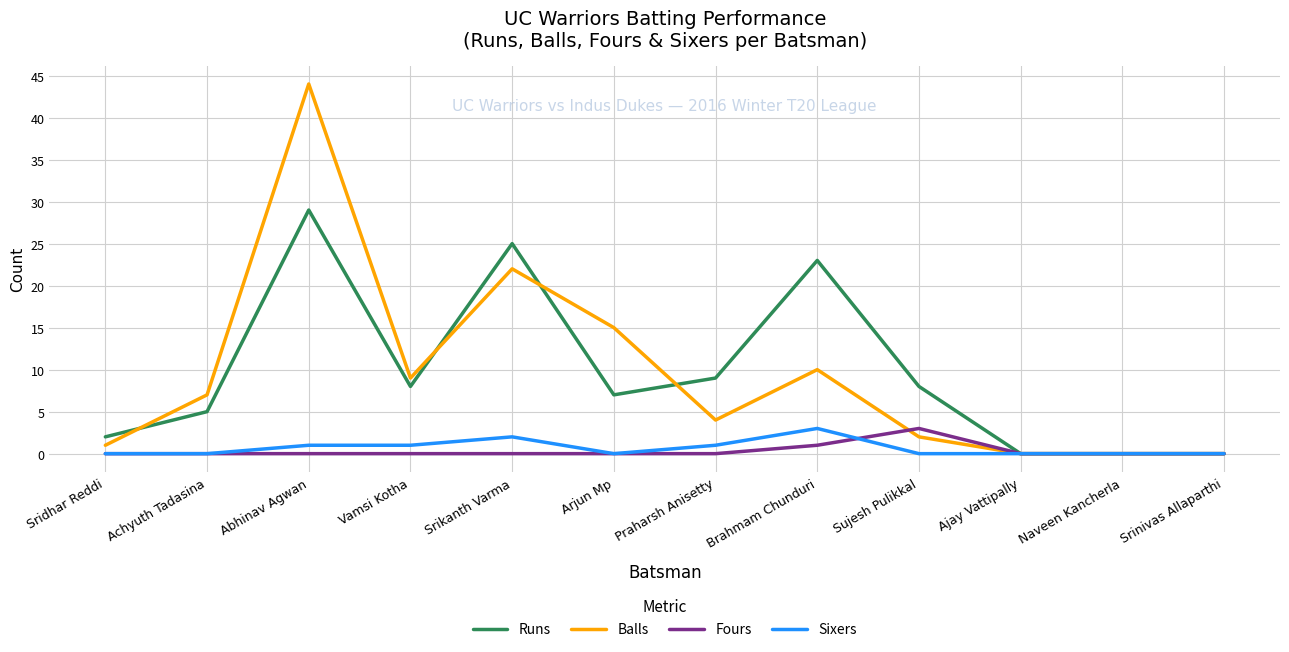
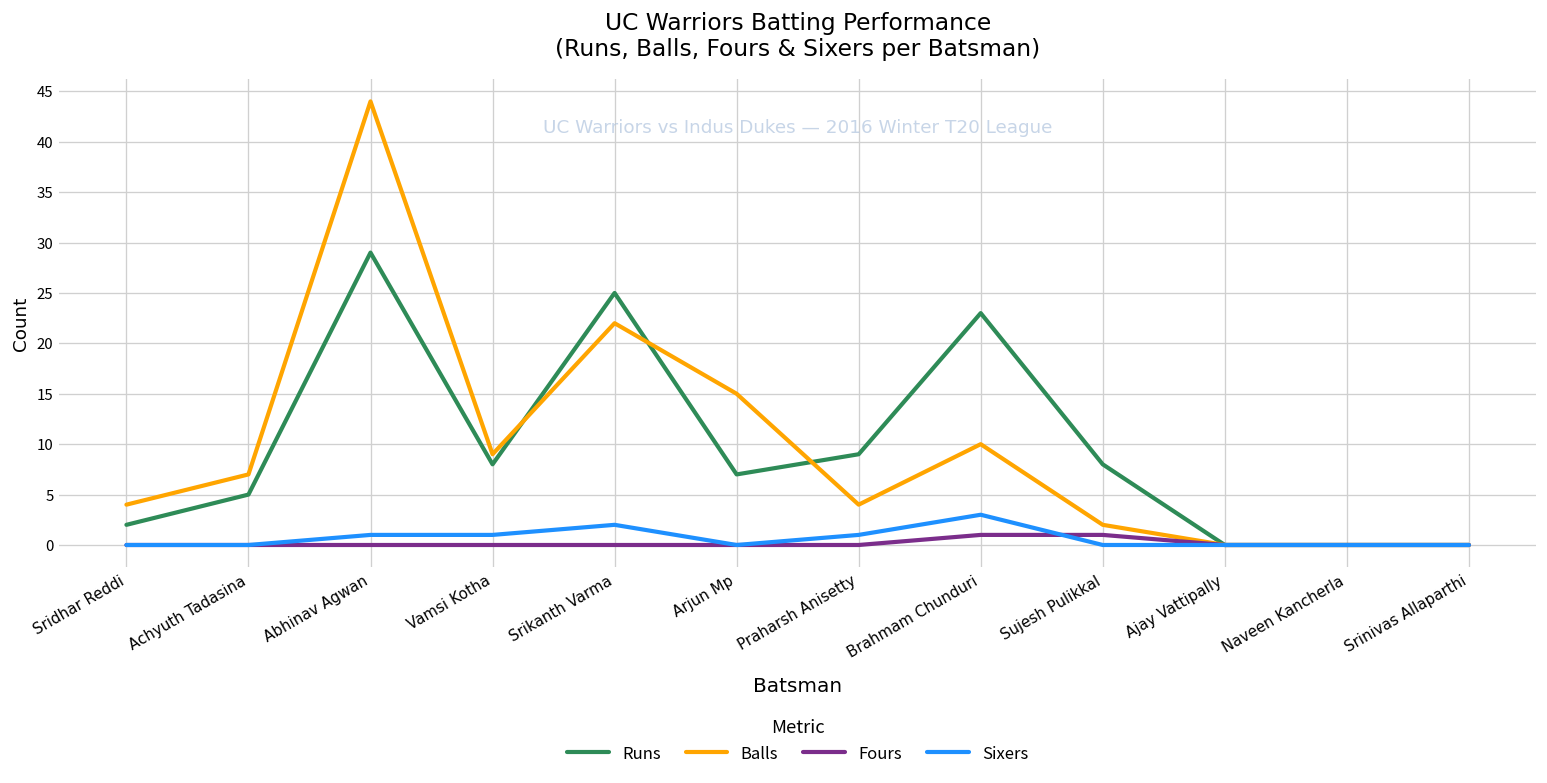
  {
    "Runs": {
      "Sridhar Reddi": 2,
      "Achyuth Tadasina": 5,
      "Abhinav Agwan": 29,
      "Vamsi Kotha": 8,
      "Srikanth Varma": 25,
      "Arjun Mp": 7,
      "Praharsh Anisetty": 9,
      "Brahmam Chunduri": 23,
      "Sujesh Pulikkal": 8
    },
    "Balls": {
-     "Sridhar Reddi": 1,
+     "Sridhar Reddi": 4,
      "Achyuth Tadasina": 7,
      "Abhinav Agwan": 44,
      "Vamsi Kotha": 9,
      "Srikanth Varma": 22,
      "Arjun Mp": 15,
      "Praharsh Anisetty": 4,
      "Brahmam Chunduri": 10,
      "Sujesh Pulikkal": 2
    },
    "Fours": {
      "Abhinav Agwan": 0,
      "Vamsi Kotha": 0,
      "Srikanth Varma": 0,
      "Praharsh Anisetty": 0,
      "Brahmam Chunduri": 1,
-     "Sujesh Pulikkal": 3
+     "Sujesh Pulikkal": 1
    },
    "Sixers": {
      "Abhinav Agwan": 1,
      "Vamsi Kotha": 1,
      "Srikanth Varma": 2,
      "Praharsh Anisetty": 1,
      "Brahmam Chunduri": 3,
      "Sujesh Pulikkal": 0
    }
  }
